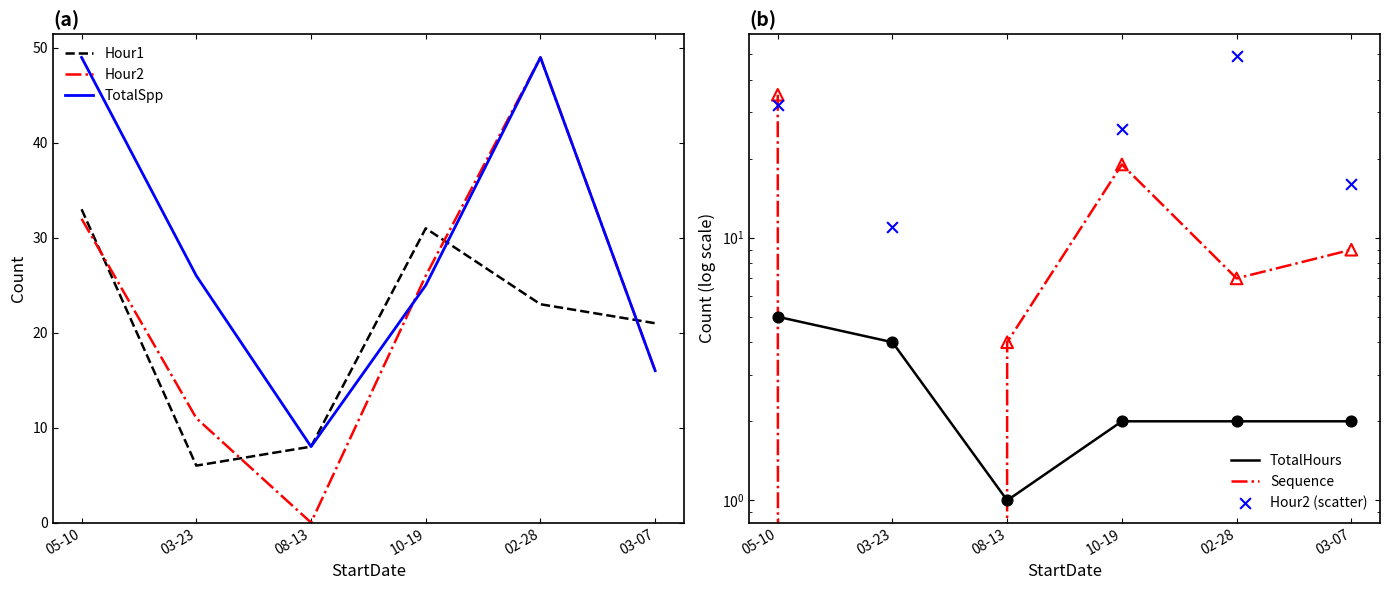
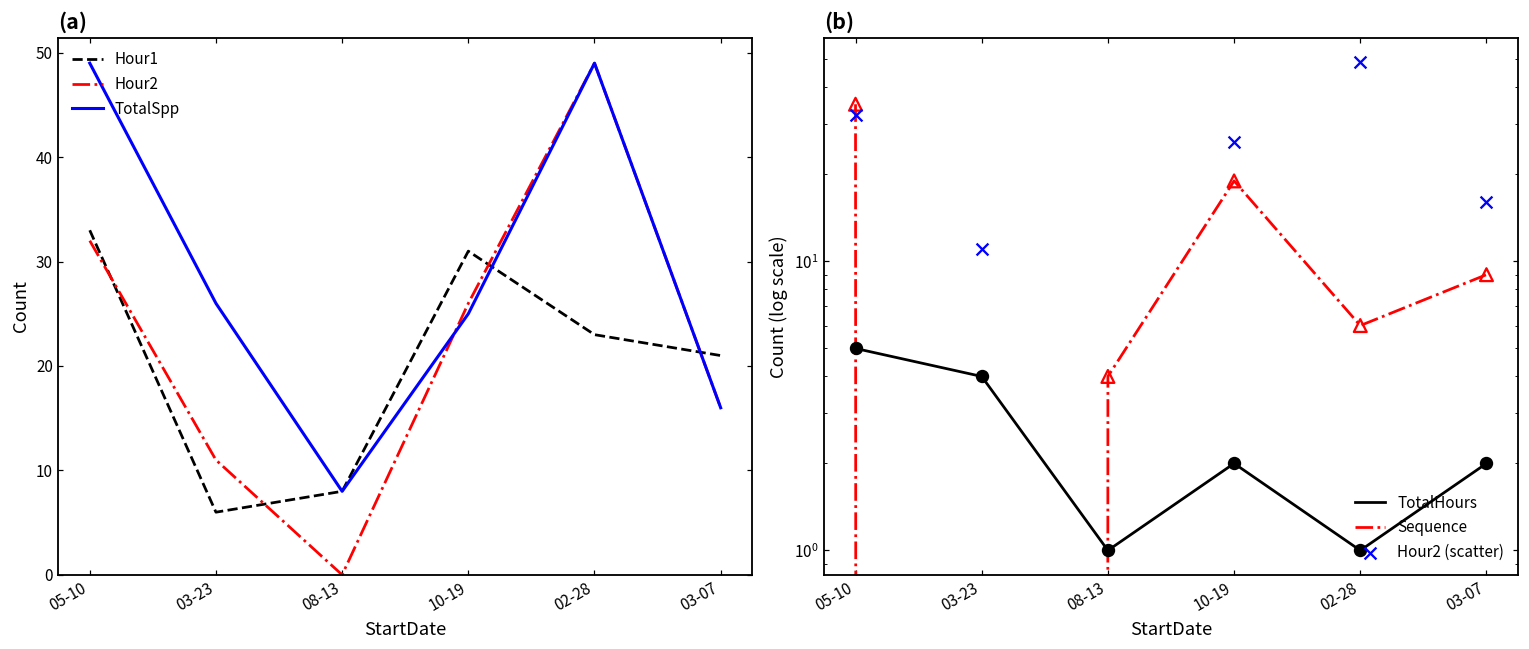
  {
    "(a)": {
      "Hour1": {
        "05-10": 33,
        "03-23": 6,
        "10-19": 31,
        "02-28": 23,
        "03-07": 21
      },
      "Hour2": {
        "05-10": 32,
        "03-23": 11,
        "08-13": 0,
        "10-19": 26
      },
      "TotalSpp": {
        "05-10": 49,
        "03-23": 26,
        "10-19": 25
      }
    },
    "(b)": {
      "TotalHours": {
        "05-10": 5,
        "03-23": 4,
        "08-13": 1,
        "10-19": 2,
-       "02-28": 2,
+       "02-28": 1,
        "03-07": 2
      },
      "Sequence": {
        "05-10": 35,
        "08-13": 4,
        "10-19": 19,
-       "02-28": 7,
+       "02-28": 6,
        "03-07": 9
      }
    }
  }
